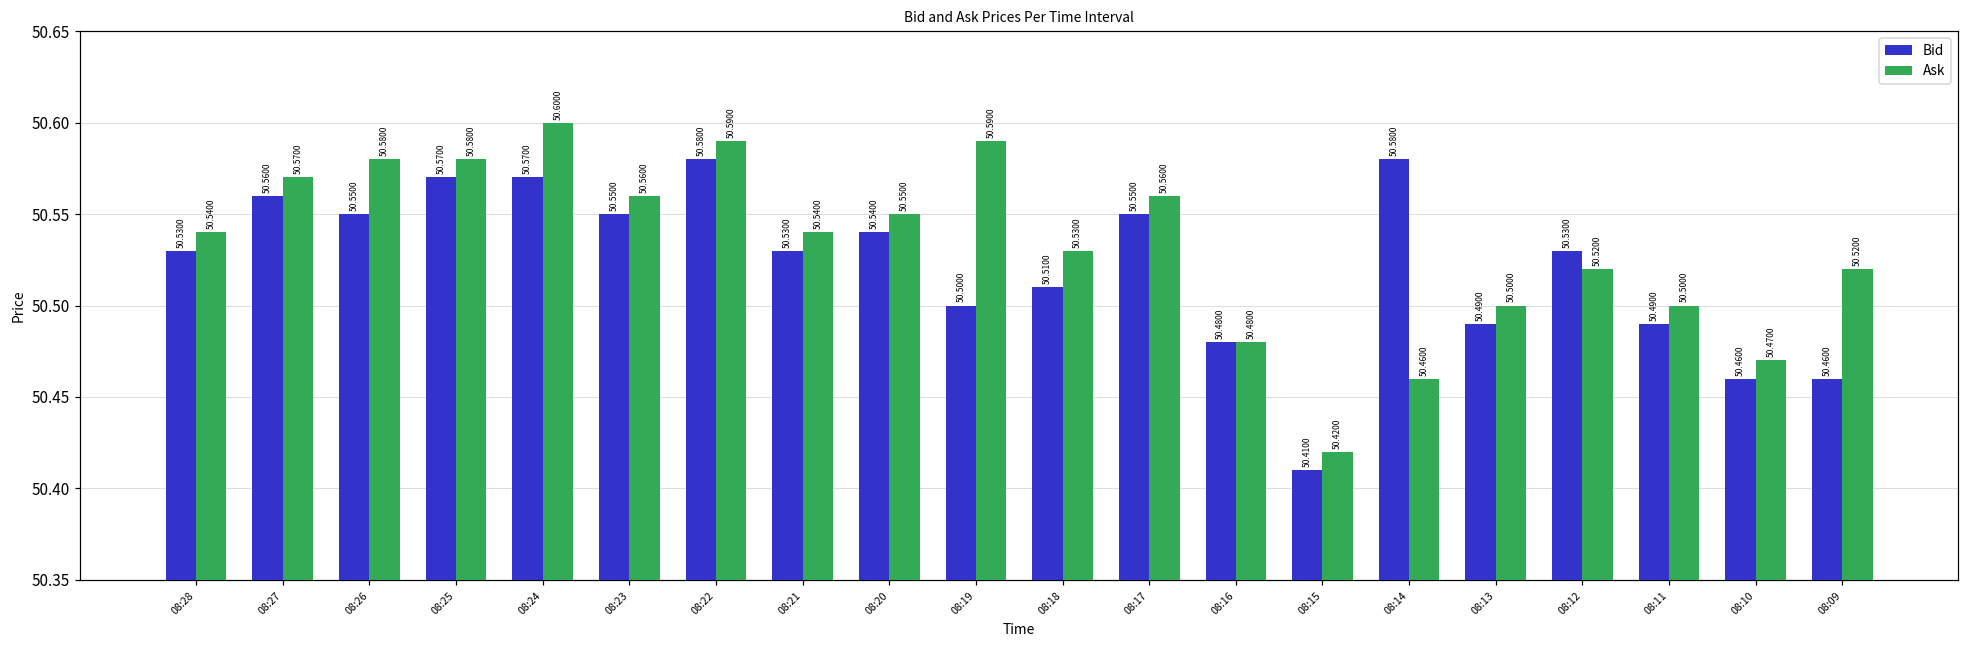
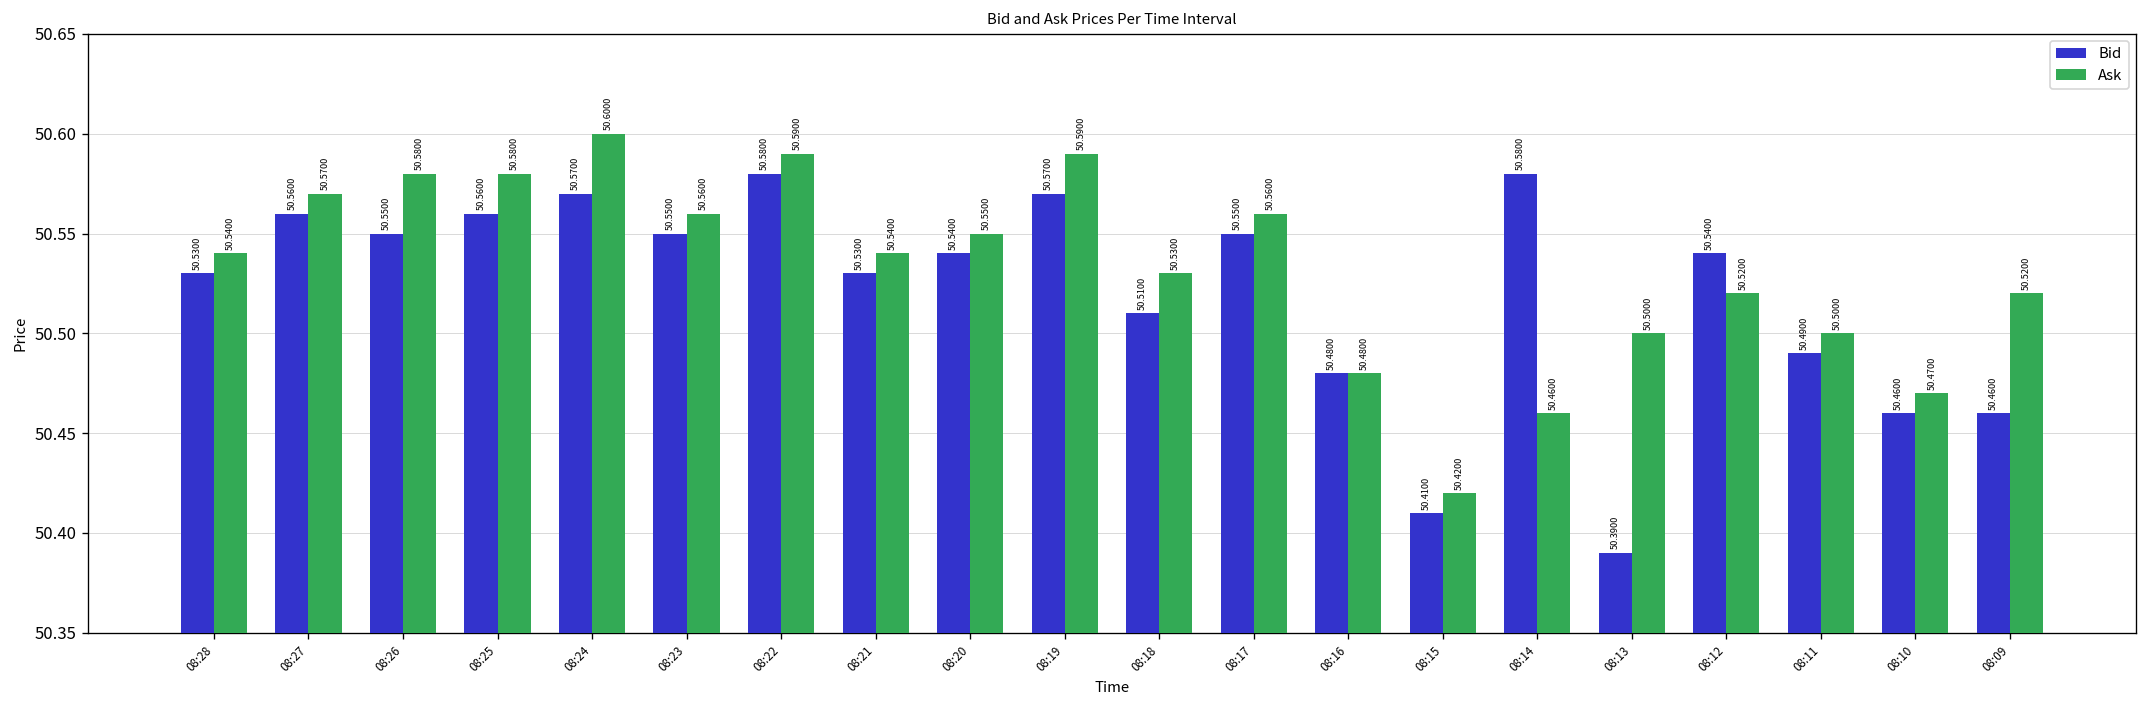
  {
    "Bid": {
      "08:28": 50.5300,
      "08:27": 50.5600,
      "08:26": 50.5500,
-     "08:25": 50.5700,
+     "08:25": 50.5600,
      "08:24": 50.5700,
      "08:23": 50.5500,
      "08:22": 50.5800,
      "08:21": 50.5300,
      "08:20": 50.5400,
-     "08:19": 50.5000,
+     "08:19": 50.5700,
      "08:18": 50.5100,
      "08:17": 50.5500,
      "08:16": 50.4800,
      "08:15": 50.4100,
      "08:14": 50.5800,
-     "08:13": 50.4900,
-     "08:12": 50.5300,
+     "08:13": 50.3900,
+     "08:12": 50.5400,
      "08:11": 50.4900,
      "08:10": 50.4600,
      "08:09": 50.4600
    },
    "Ask": {
      "08:28": 50.5400,
      "08:27": 50.5700,
      "08:26": 50.5800,
      "08:25": 50.5800,
      "08:24": 50.6000,
      "08:23": 50.5600,
      "08:22": 50.5900,
      "08:21": 50.5400,
      "08:20": 50.5500,
      "08:19": 50.5900,
      "08:18": 50.5300,
      "08:17": 50.5600,
      "08:16": 50.4800,
      "08:15": 50.4200,
      "08:14": 50.4600,
      "08:13": 50.5000,
      "08:12": 50.5200,
      "08:11": 50.5000,
      "08:10": 50.4700,
      "08:09": 50.5200
    }
  }
